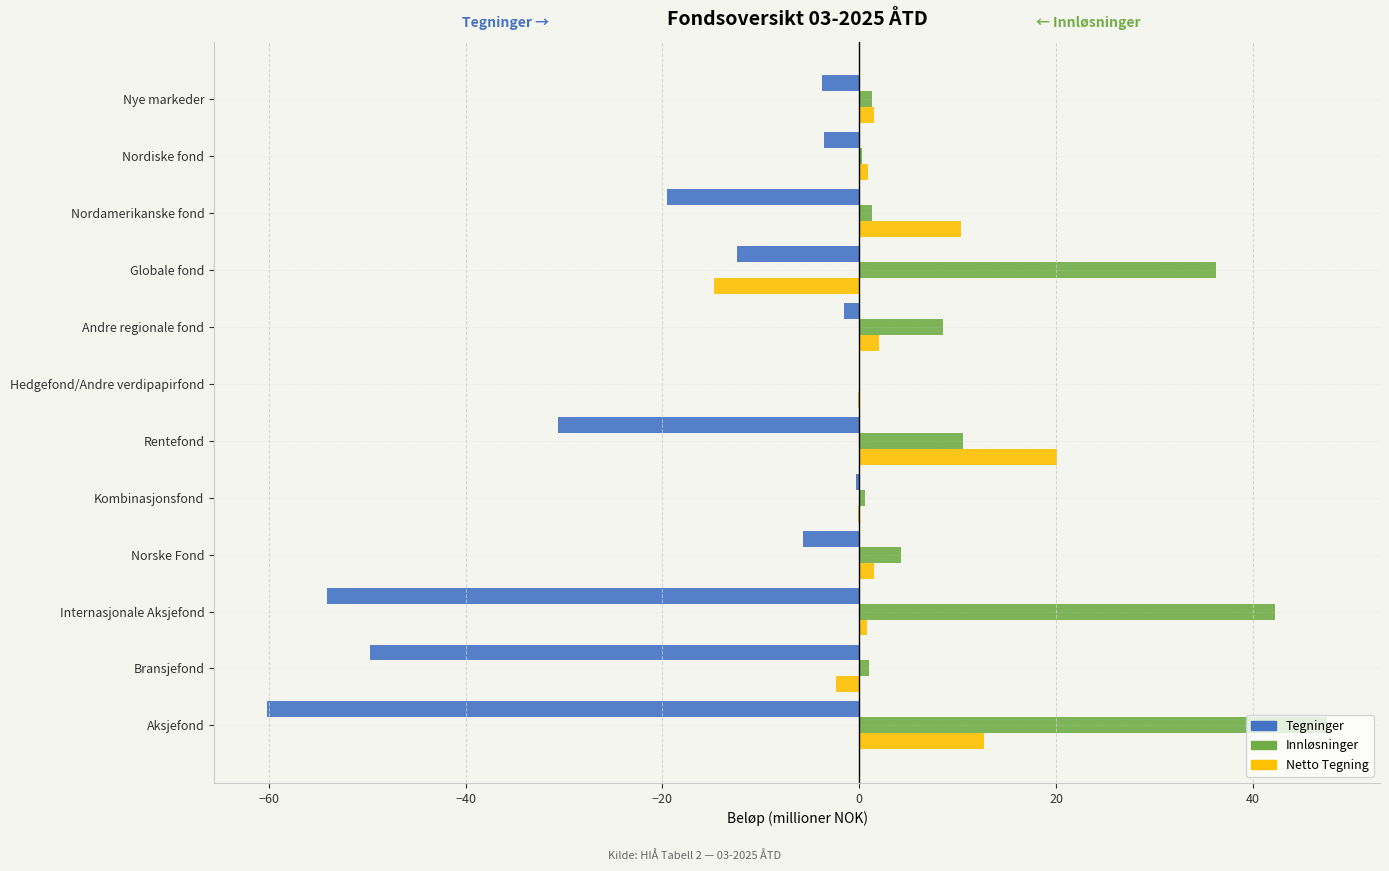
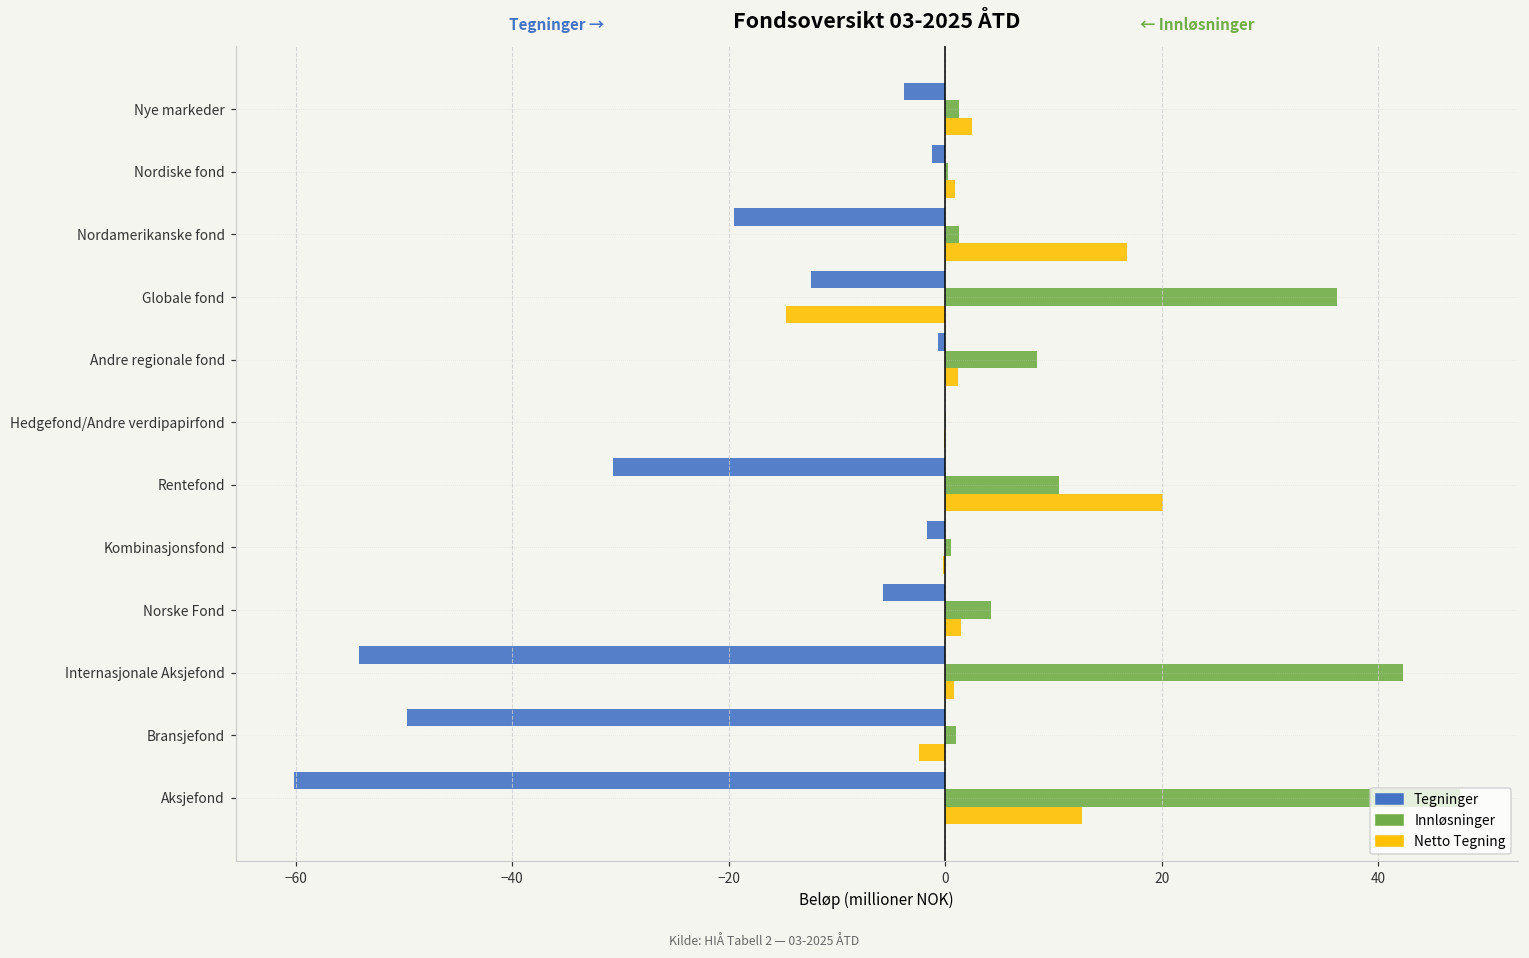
  {
    "Tegninger": {
      "Nye markeder": -4,
-     "Nordiske fond": -4,
+     "Nordiske fond": -1,
      "Nordamerikanske fond": -19,
      "Globale fond": -12,
-     "Andre regionale fond": -2,
+     "Andre regionale fond": -1,
      "Rentefond": -31,
-     "Kombinasjonsfond": 0,
+     "Kombinasjonsfond": -2,
      "Norske Fond": -6,
      "Internasjonale Aksjefond": -54,
      "Bransjefond": -50,
      "Aksjefond": -60
    },
    "Innløsninger": {
      "Nye markeder": 1,
      "Nordiske fond": 0,
      "Nordamerikanske fond": 1,
      "Globale fond": 36,
      "Andre regionale fond": 9,
      "Rentefond": 11,
      "Kombinasjonsfond": 1,
      "Norske Fond": 4,
      "Internasjonale Aksjefond": 42,
      "Bransjefond": 1
    },
    "Netto Tegning": {
-     "Nye markeder": 2,
+     "Nye markeder": 3,
      "Nordiske fond": 1,
-     "Nordamerikanske fond": 10,
+     "Nordamerikanske fond": 17,
      "Globale fond": -15,
-     "Andre regionale fond": 2,
+     "Andre regionale fond": 1,
      "Rentefond": 20,
      "Norske Fond": 1,
      "Internasjonale Aksjefond": 1,
      "Bransjefond": -2,
      "Aksjefond": 13
    }
  }
